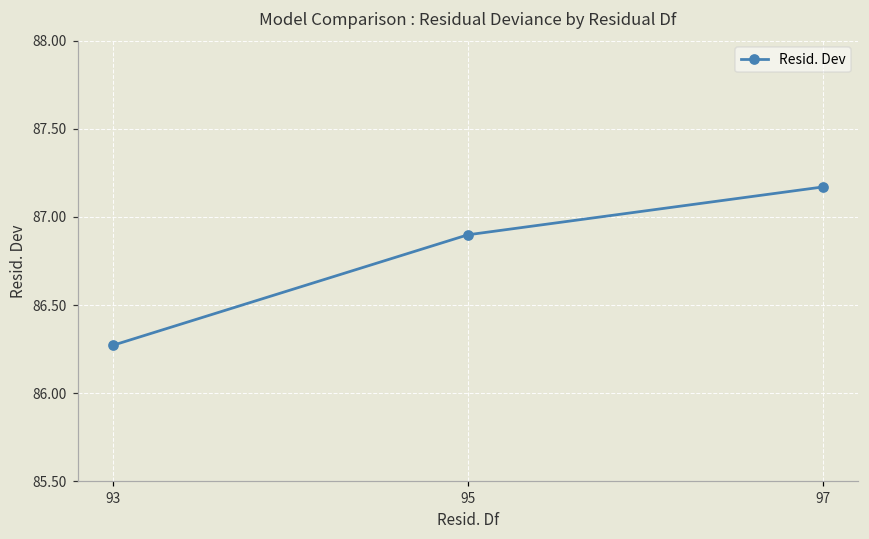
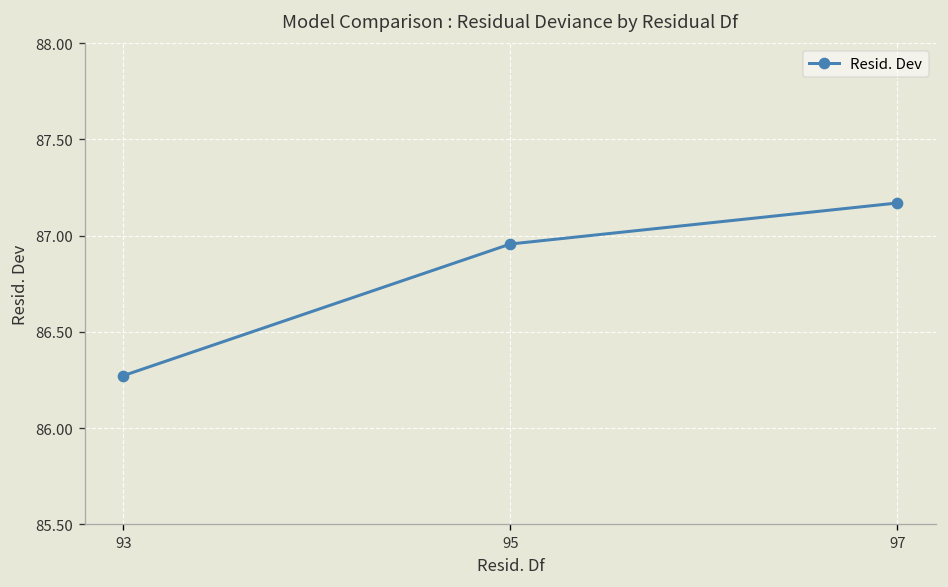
  {
    "93": 86.27,
-   "95": 86.90,
+   "95": 86.96,
    "97": 87.17
  }
